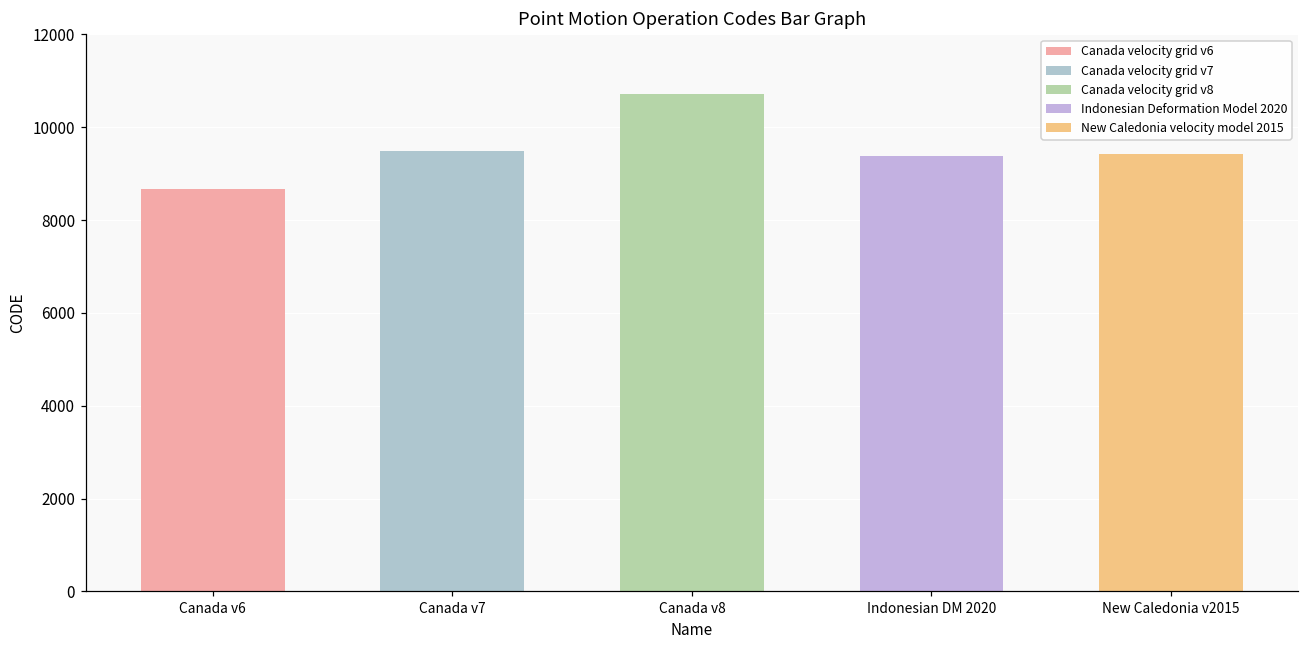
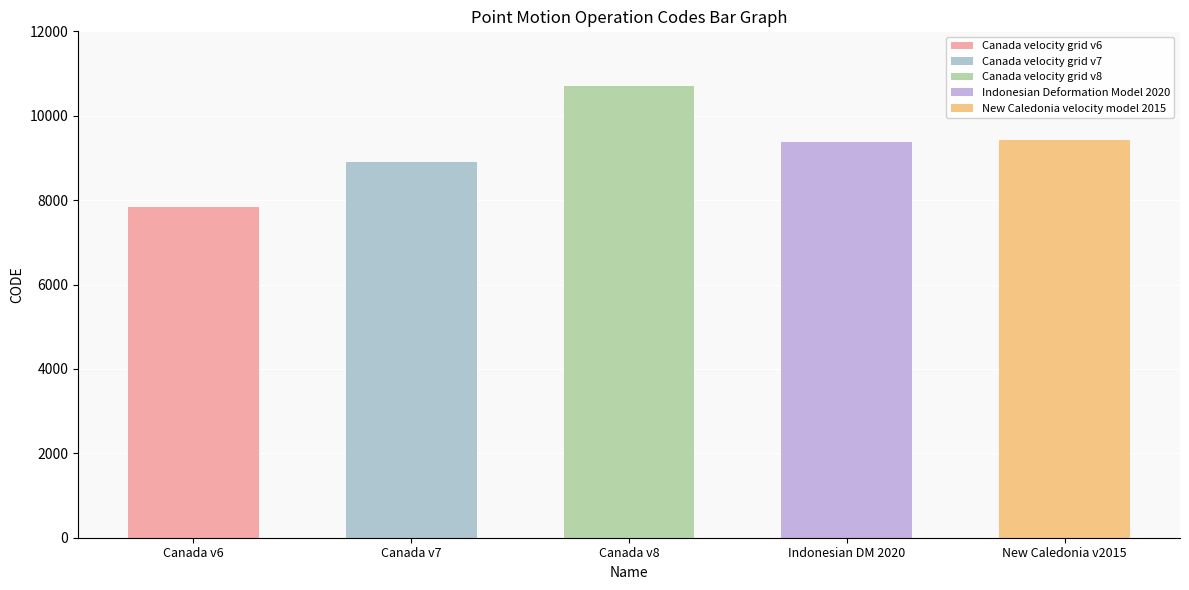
  {
-   "Canada v6": 8700,
-   "Canada v7": 9500,
+   "Canada v6": 7800,
+   "Canada v7": 8900,
    "Canada v8": 10700,
    "Indonesian DM 2020": 9400,
    "New Caledonia v2015": 9400
  }
